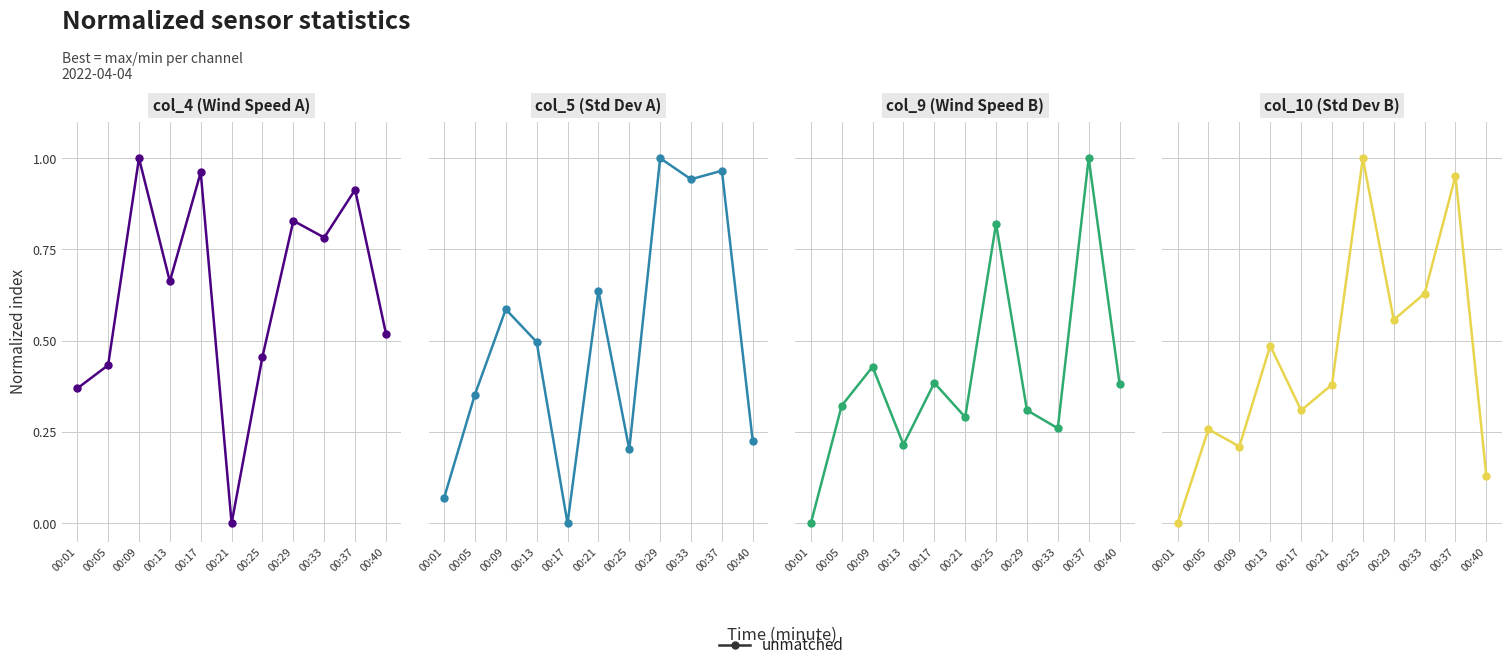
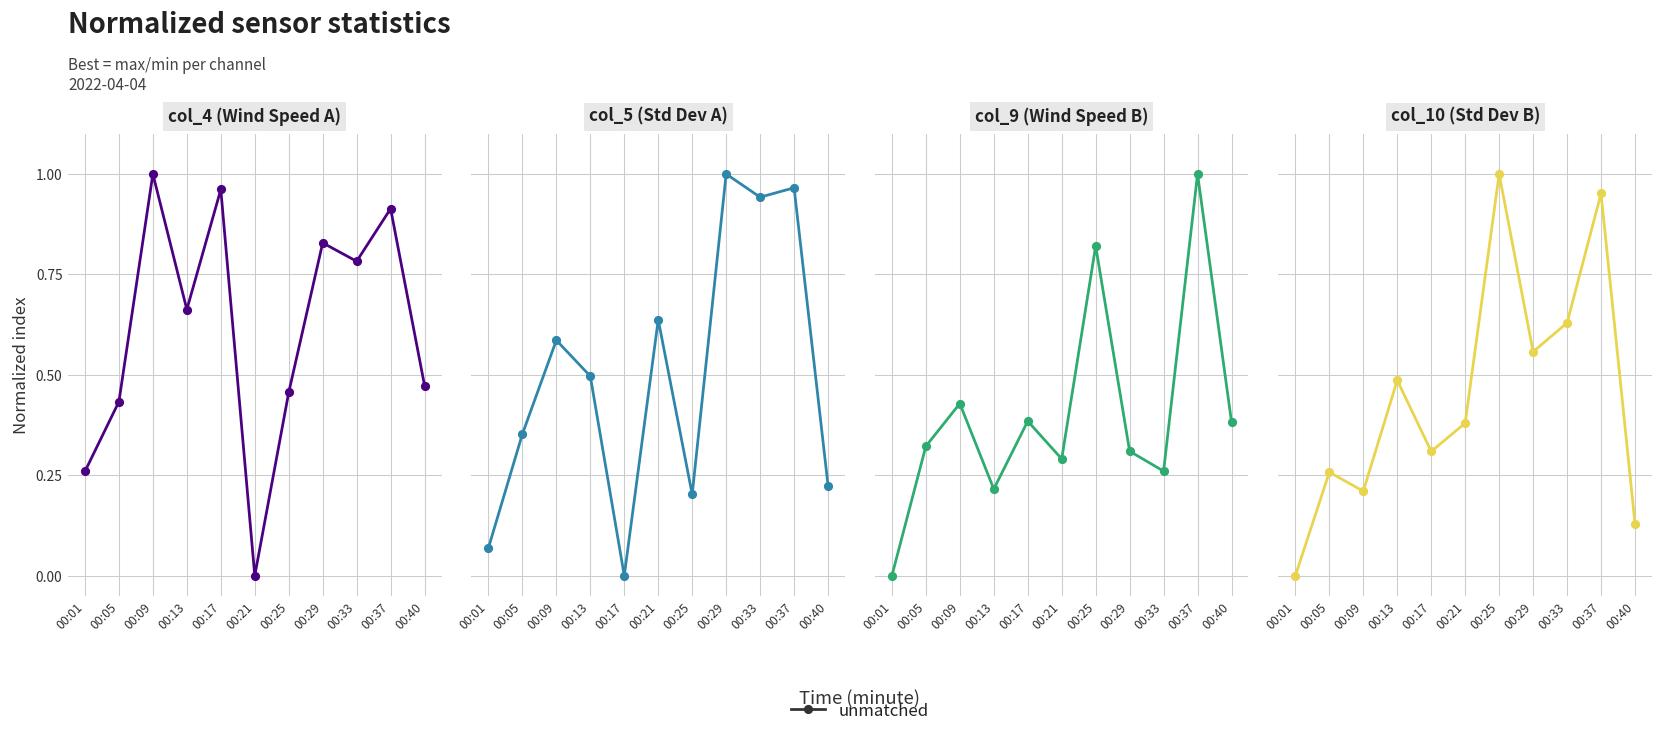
  {
    "col_4 (Wind Speed A)": {
-     "00:01": 0.37,
+     "00:01": 0.26,
      "00:05": 0.43,
      "00:09": 1.00,
      "00:13": 0.66,
      "00:17": 0.96,
      "00:21": 0.00,
      "00:25": 0.46,
      "00:29": 0.83,
      "00:33": 0.78,
      "00:37": 0.91,
-     "00:40": 0.52
+     "00:40": 0.47
    }
  }
